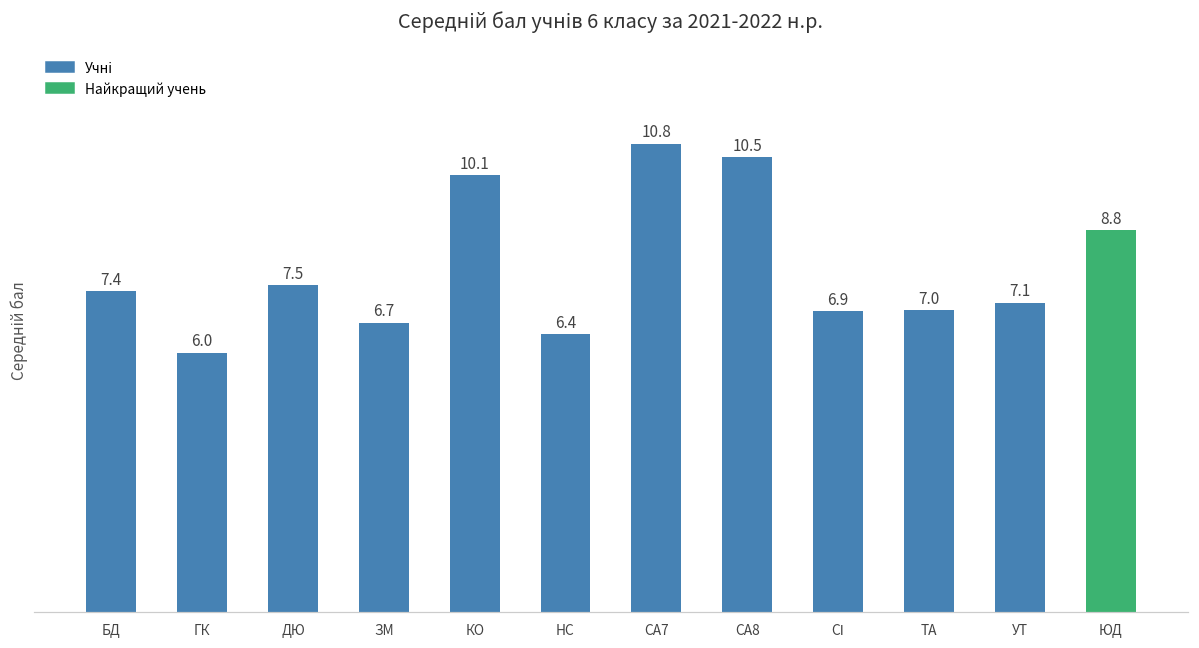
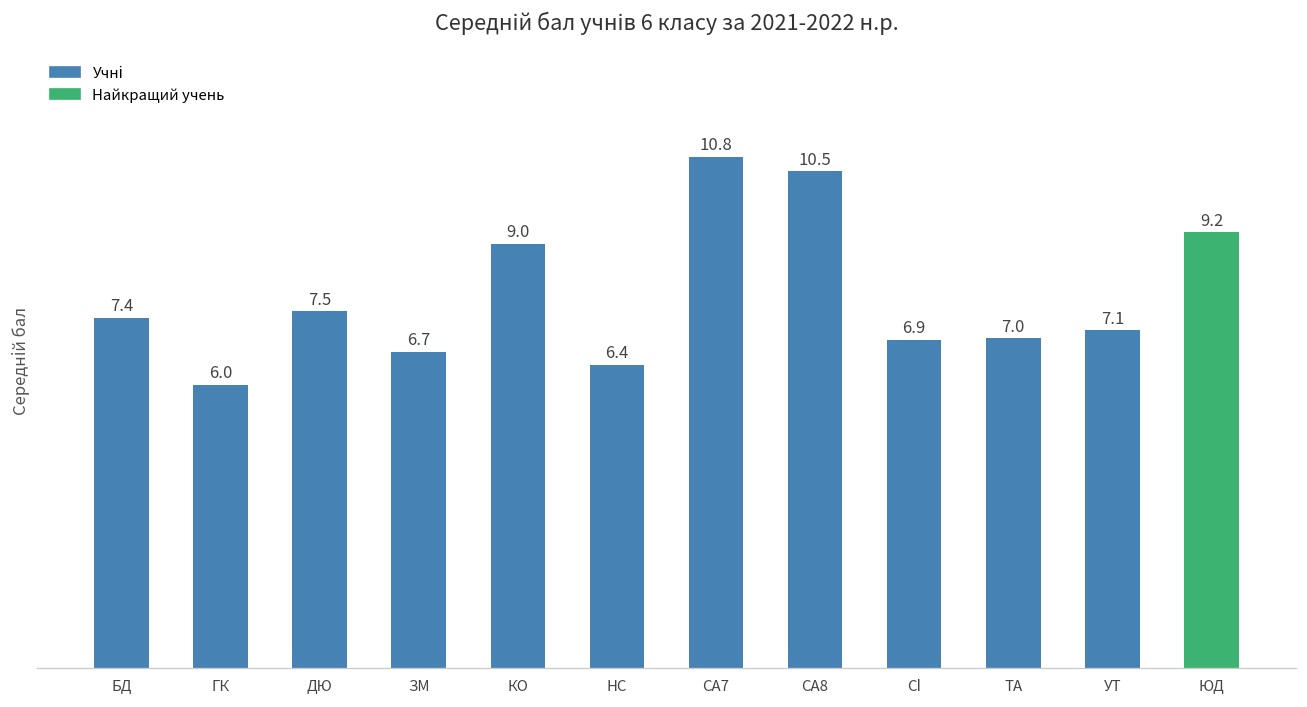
  {
    "БД": 7.4,
    "ГК": 6.0,
    "ДЮ": 7.5,
    "ЗМ": 6.7,
-   "КО": 10.1,
+   "КО": 9.0,
    "НС": 6.4,
    "СА7": 10.8,
    "СА8": 10.5,
    "СІ": 6.9,
    "ТА": 7.0,
    "УТ": 7.1,
-   "ЮД": 8.8
+   "ЮД": 9.2
  }
